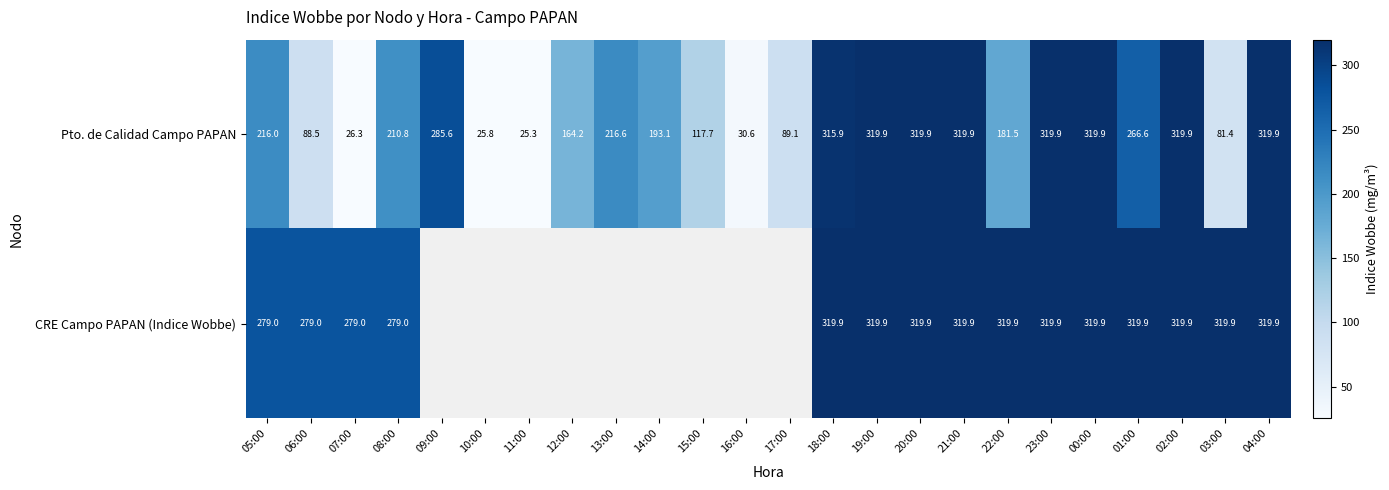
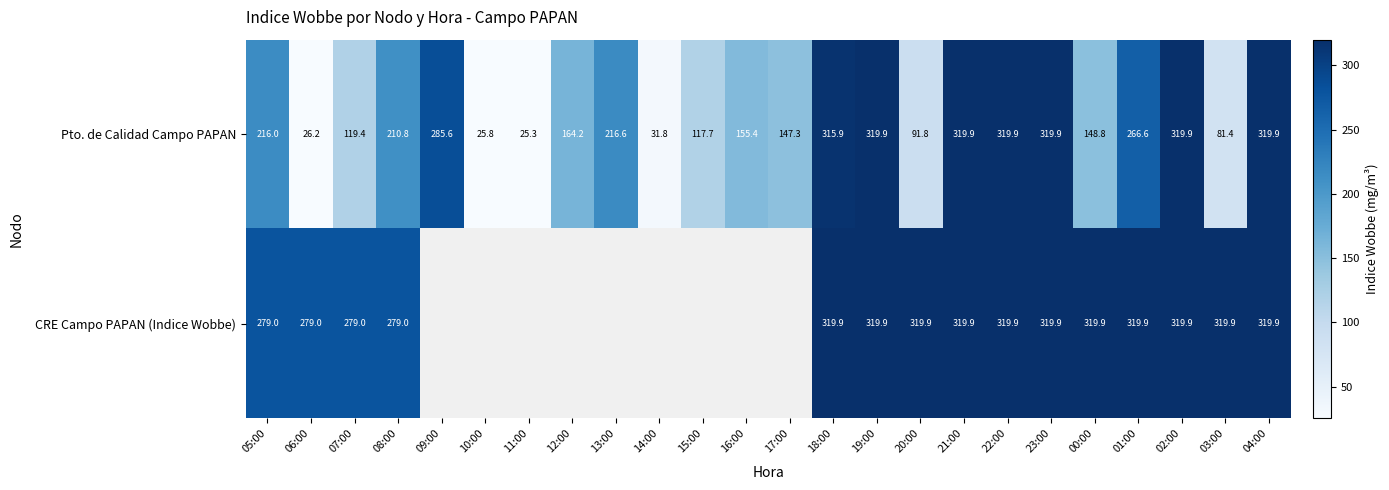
  {
    "Pto. de Calidad Campo PAPAN": {
      "05:00": 216.0,
-     "06:00": 88.5,
-     "07:00": 26.3,
+     "06:00": 26.2,
+     "07:00": 119.4,
      "08:00": 210.8,
      "09:00": 285.6,
      "10:00": 25.8,
      "11:00": 25.3,
      "12:00": 164.2,
      "13:00": 216.6,
-     "14:00": 193.1,
+     "14:00": 31.8,
      "15:00": 117.7,
-     "16:00": 30.6,
-     "17:00": 89.1,
+     "16:00": 155.4,
+     "17:00": 147.3,
      "18:00": 315.9,
      "19:00": 319.9,
-     "20:00": 319.9,
+     "20:00": 91.8,
      "21:00": 319.9,
-     "22:00": 181.5,
+     "22:00": 319.9,
      "23:00": 319.9,
-     "00:00": 319.9,
+     "00:00": 148.8,
      "01:00": 266.6,
      "02:00": 319.9,
      "03:00": 81.4,
      "04:00": 319.9
    },
    "CRE Campo PAPAN (Indice Wobbe)": {
      "05:00": 279.0,
      "06:00": 279.0,
      "07:00": 279.0,
      "08:00": 279.0,
      "18:00": 319.9,
      "19:00": 319.9,
      "20:00": 319.9,
      "21:00": 319.9,
      "22:00": 319.9,
      "23:00": 319.9,
      "00:00": 319.9,
      "01:00": 319.9,
      "02:00": 319.9,
      "03:00": 319.9,
      "04:00": 319.9
    }
  }
